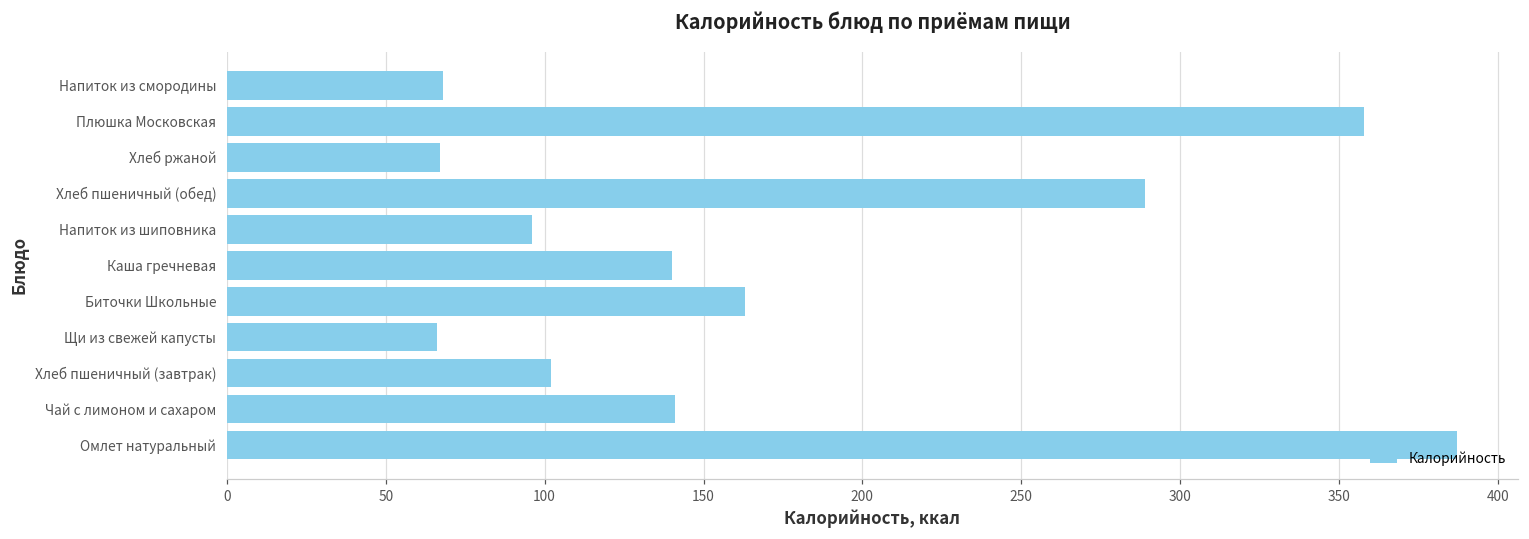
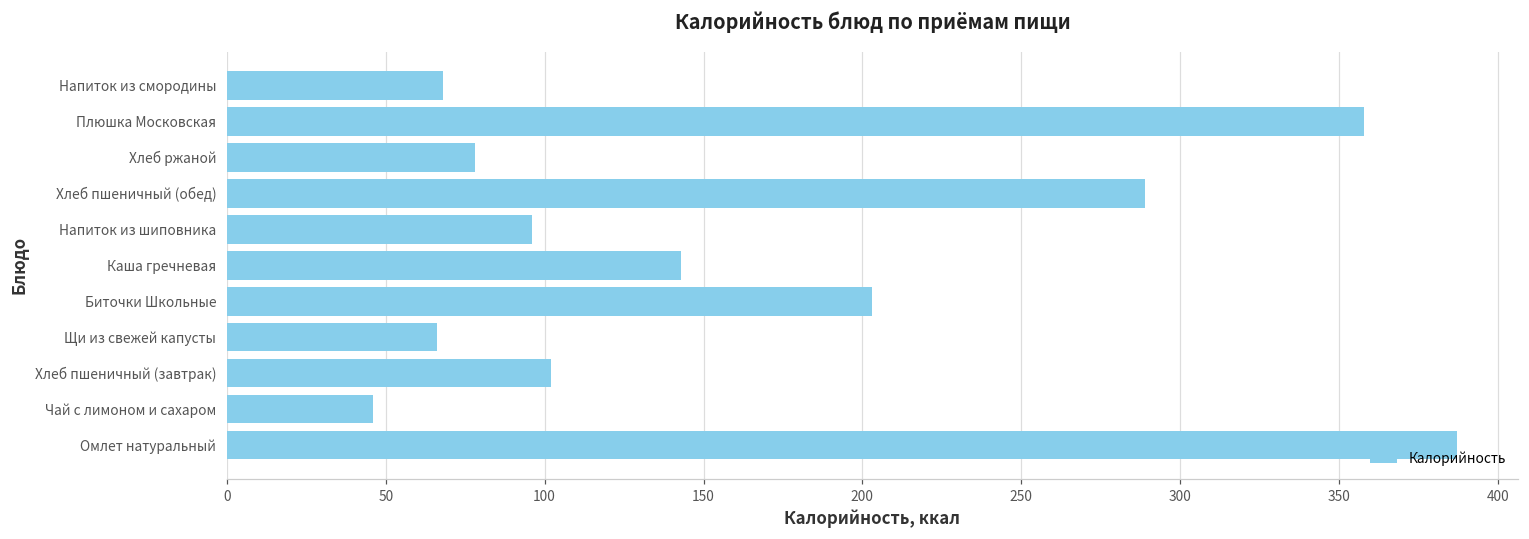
  {
    "Напиток из смородины": 68,
    "Плюшка Московская": 358,
-   "Хлеб ржаной": 67,
+   "Хлеб ржаной": 78,
    "Хлеб пшеничный (обед)": 289,
    "Напиток из шиповника": 96,
-   "Каша гречневая": 140,
-   "Биточки Школьные": 163,
+   "Каша гречневая": 143,
+   "Биточки Школьные": 203,
    "Щи из свежей капусты": 66,
    "Хлеб пшеничный (завтрак)": 102,
-   "Чай с лимоном и сахаром": 141,
+   "Чай с лимоном и сахаром": 46,
    "Омлет натуральный": 387
  }
